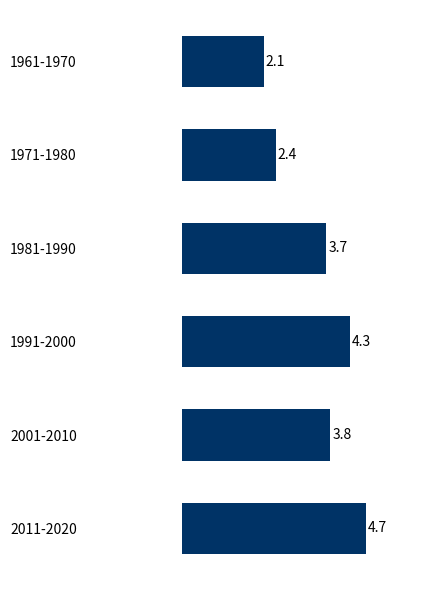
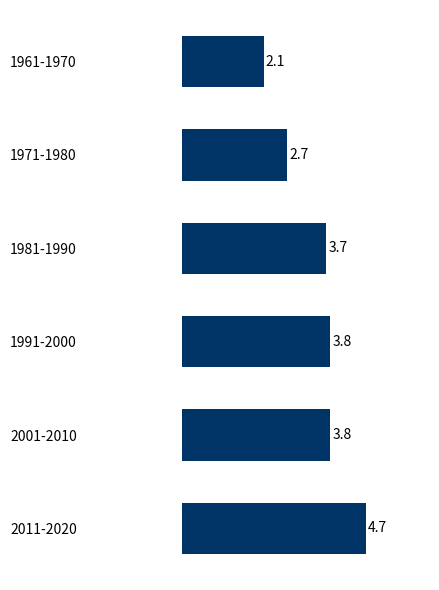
  {
    "1961-1970": 2.1,
-   "1971-1980": 2.4,
+   "1971-1980": 2.7,
    "1981-1990": 3.7,
-   "1991-2000": 4.3,
+   "1991-2000": 3.8,
    "2001-2010": 3.8,
    "2011-2020": 4.7
  }
